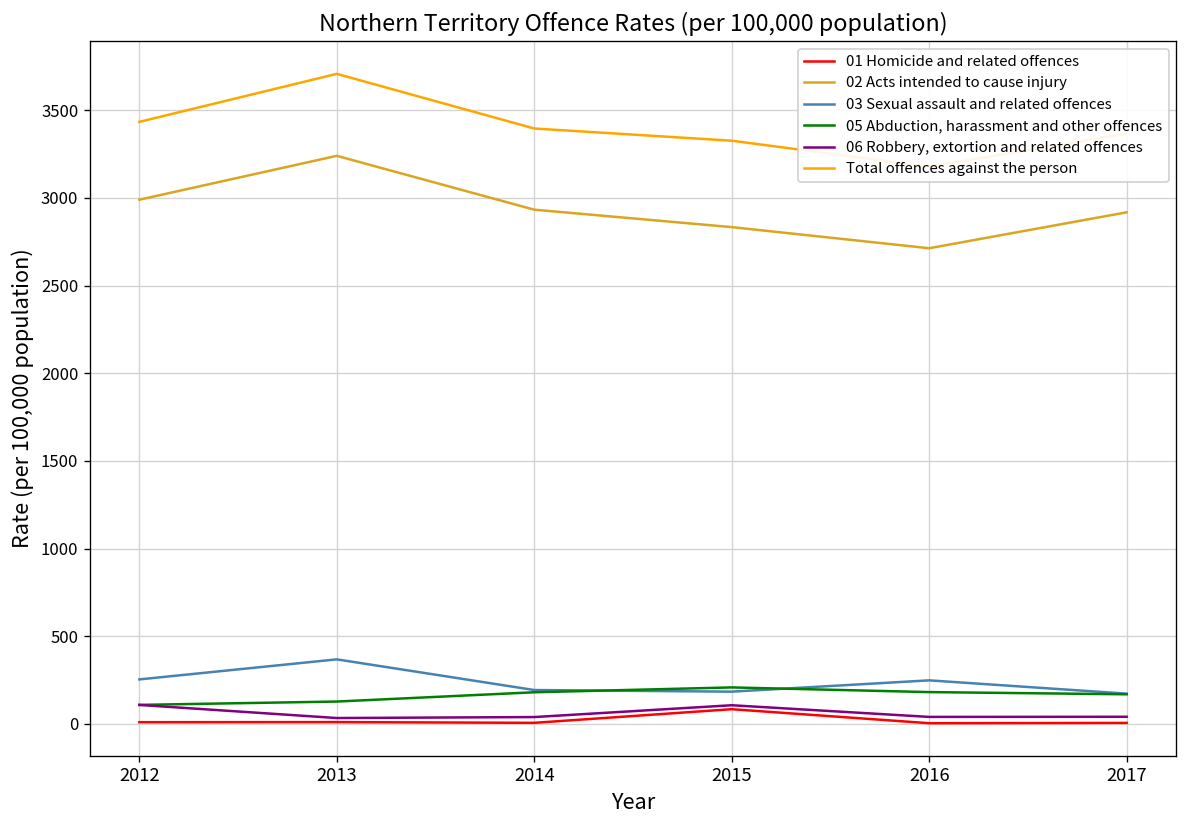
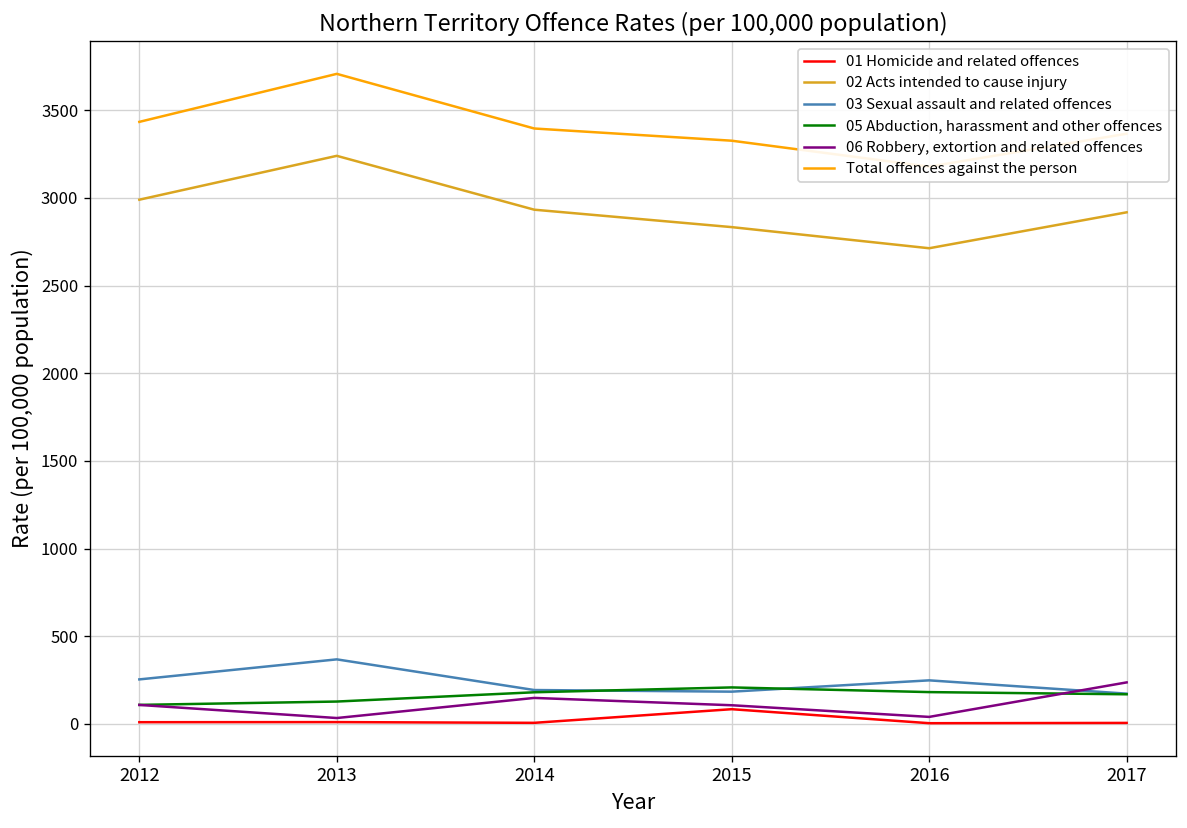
  {
    "01 Homicide and related offences": {
      "2012": 10,
      "2013": 10,
      "2014": 10,
      "2015": 80,
      "2016": 0,
      "2017": 10
    },
    "03 Sexual assault and related offences": {
      "2012": 250,
      "2013": 370,
      "2015": 180,
      "2016": 250
    },
    "05 Abduction, harassment and other offences": {
      "2013": 130,
      "2015": 210,
      "2016": 180
    },
    "06 Robbery, extortion and related offences": {
      "2013": 30,
-     "2014": 40,
+     "2014": 150,
      "2015": 110,
      "2016": 40,
-     "2017": 40
+     "2017": 240
    }
  }
